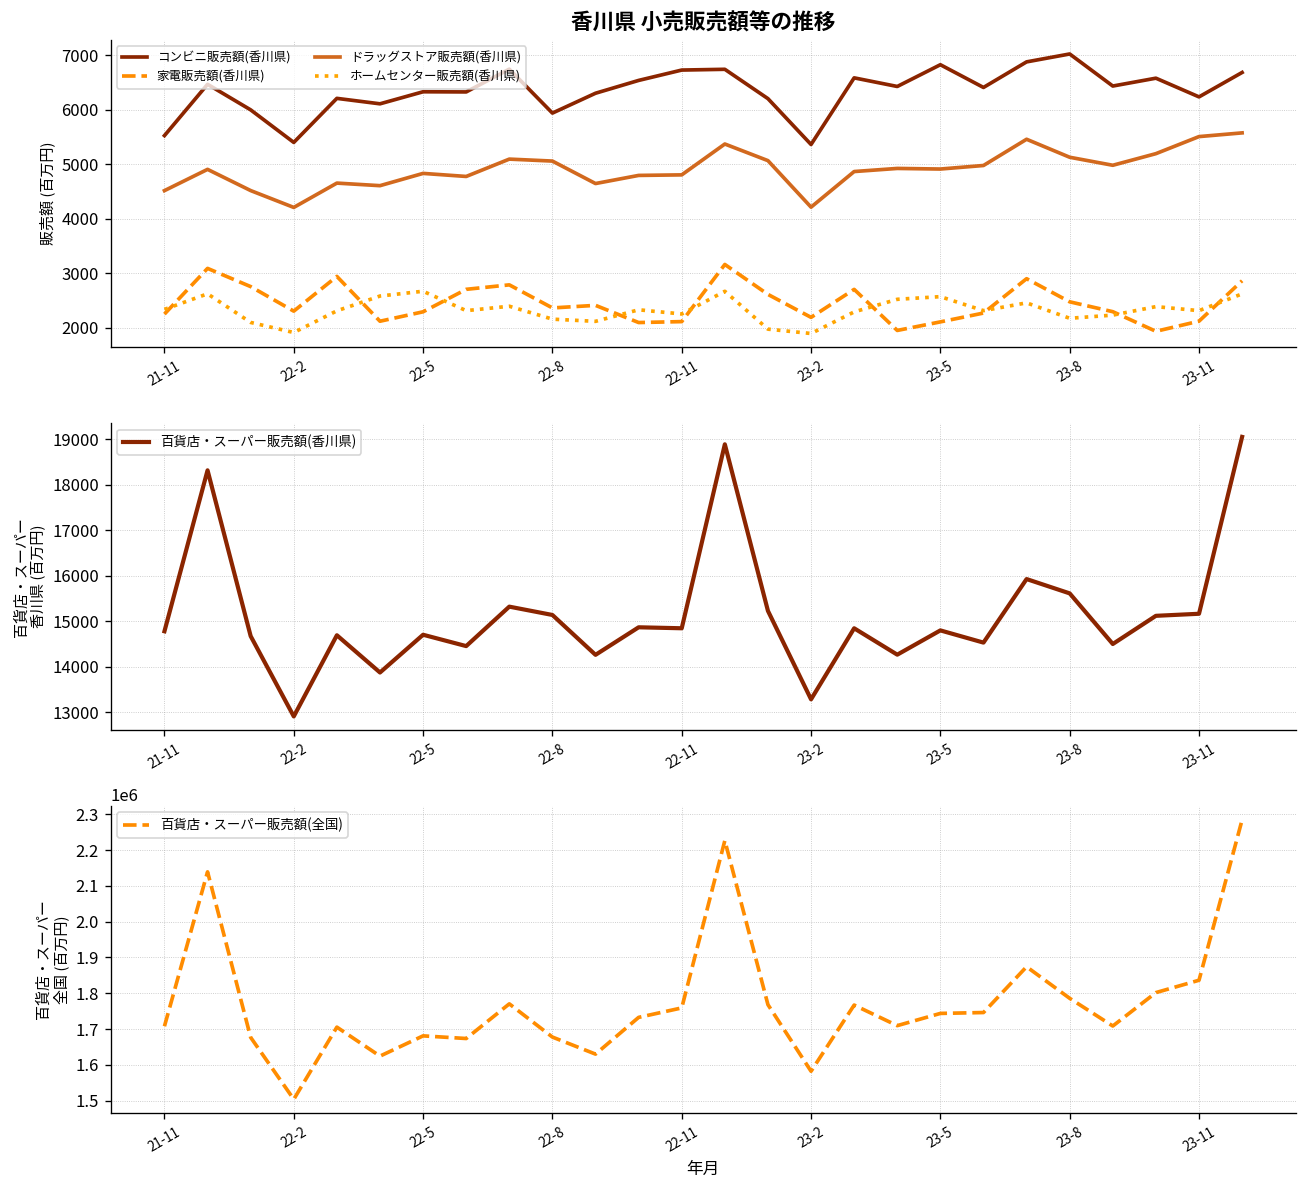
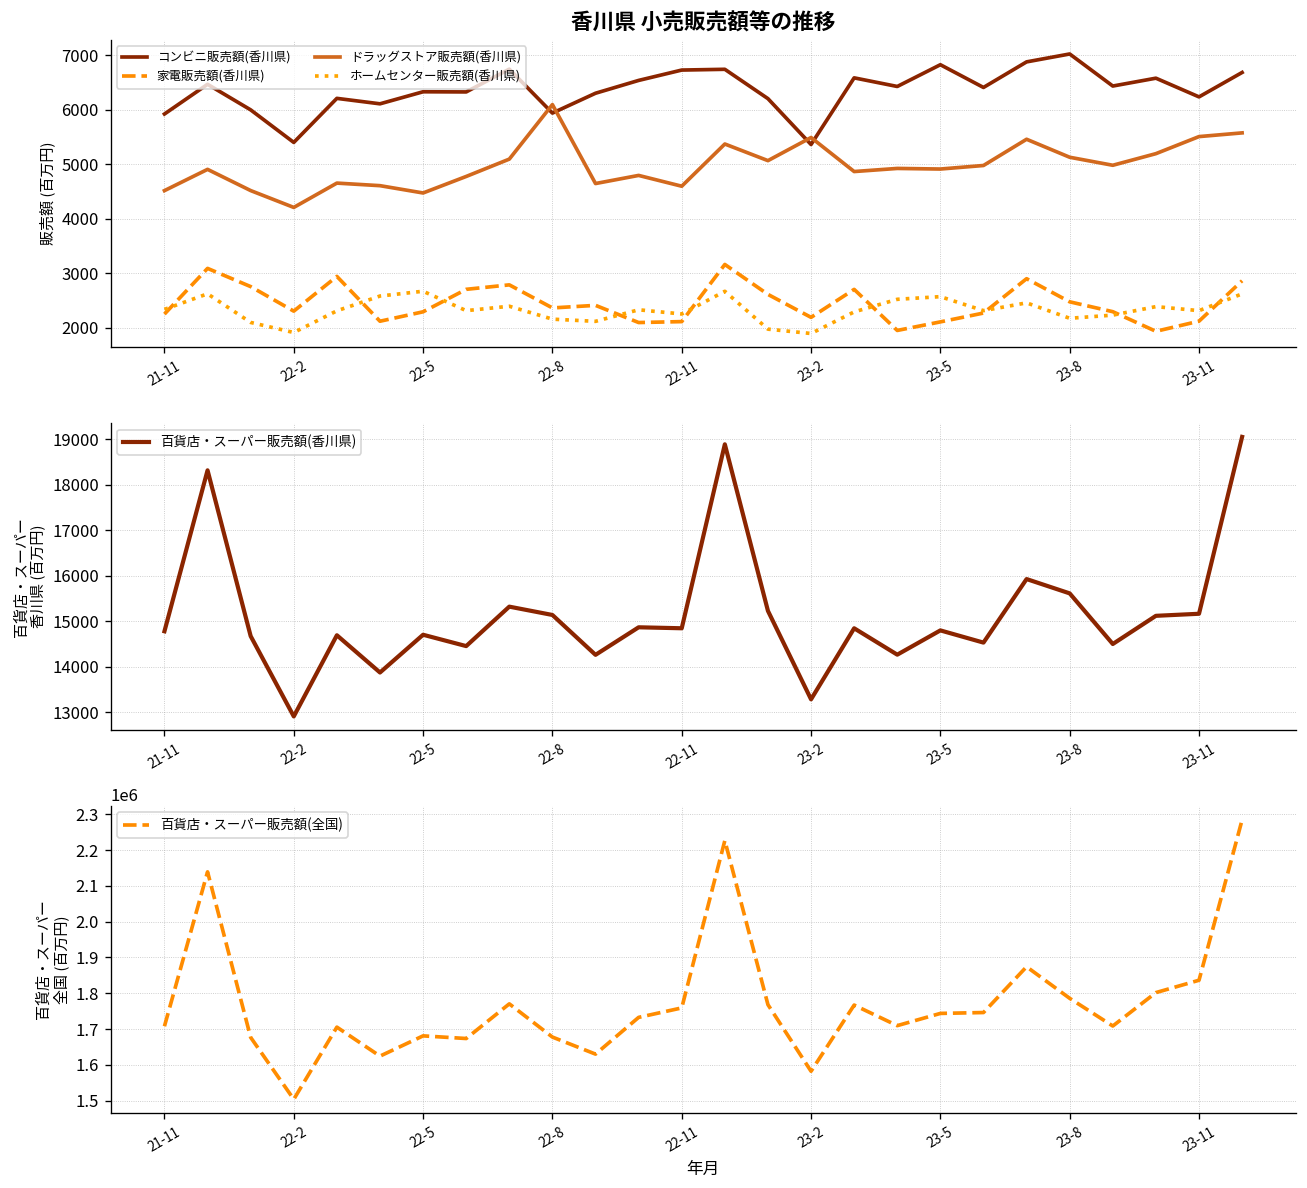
  {
    "香川県 小売販売額等の推移": {
      "コンビニ販売額(香川県)": {
-       "21-11": 5500,
+       "21-11": 5900,
        "22-2": 5400,
        "22-5": 6300,
        "22-8": 5900,
        "22-11": 6700,
        "23-2": 5400,
        "23-5": 6800,
        "23-8": 7000,
        "23-11": 6200
      },
      "ドラッグストア販売額(香川県)": {
        "21-11": 4500,
        "22-2": 4200,
-       "22-5": 4800,
-       "22-8": 5100,
-       "22-11": 4800,
-       "23-2": 4200,
+       "22-5": 4500,
+       "22-8": 6100,
+       "22-11": 4600,
+       "23-2": 5500,
        "23-5": 4900,
        "23-8": 5100,
        "23-11": 5500
      }
    }
  }
